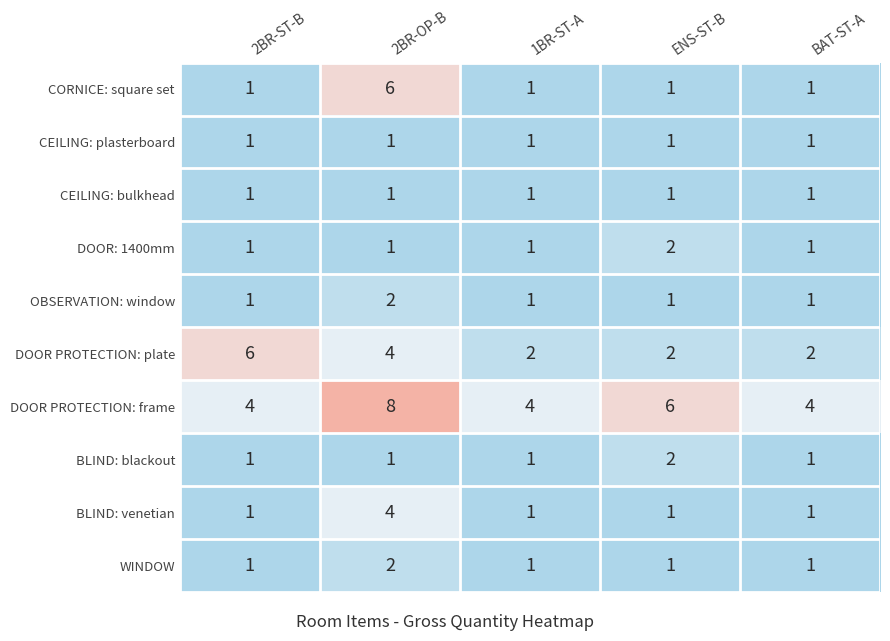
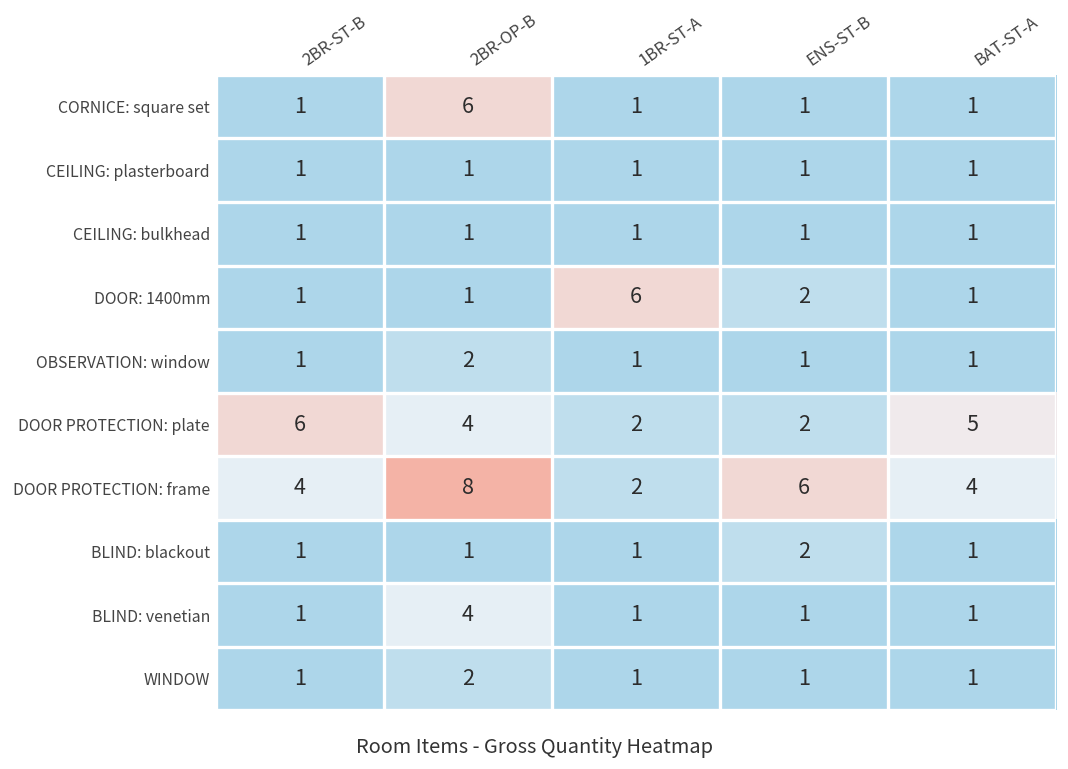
  {
    "CORNICE: square set": {
      "2BR-ST-B": 1,
      "2BR-OP-B": 6,
      "1BR-ST-A": 1,
      "ENS-ST-B": 1,
      "BAT-ST-A": 1
    },
    "CEILING: plasterboard": {
      "2BR-ST-B": 1,
      "2BR-OP-B": 1,
      "1BR-ST-A": 1,
      "ENS-ST-B": 1,
      "BAT-ST-A": 1
    },
    "CEILING: bulkhead": {
      "2BR-ST-B": 1,
      "2BR-OP-B": 1,
      "1BR-ST-A": 1,
      "ENS-ST-B": 1,
      "BAT-ST-A": 1
    },
    "DOOR: 1400mm": {
      "2BR-ST-B": 1,
      "2BR-OP-B": 1,
-     "1BR-ST-A": 1,
+     "1BR-ST-A": 6,
      "ENS-ST-B": 2,
      "BAT-ST-A": 1
    },
    "OBSERVATION: window": {
      "2BR-ST-B": 1,
      "2BR-OP-B": 2,
      "1BR-ST-A": 1,
      "ENS-ST-B": 1,
      "BAT-ST-A": 1
    },
    "DOOR PROTECTION: plate": {
      "2BR-ST-B": 6,
      "2BR-OP-B": 4,
      "1BR-ST-A": 2,
      "ENS-ST-B": 2,
-     "BAT-ST-A": 2
+     "BAT-ST-A": 5
    },
    "DOOR PROTECTION: frame": {
      "2BR-ST-B": 4,
      "2BR-OP-B": 8,
-     "1BR-ST-A": 4,
+     "1BR-ST-A": 2,
      "ENS-ST-B": 6,
      "BAT-ST-A": 4
    },
    "BLIND: blackout": {
      "2BR-ST-B": 1,
      "2BR-OP-B": 1,
      "1BR-ST-A": 1,
      "ENS-ST-B": 2,
      "BAT-ST-A": 1
    },
    "BLIND: venetian": {
      "2BR-ST-B": 1,
      "2BR-OP-B": 4,
      "1BR-ST-A": 1,
      "ENS-ST-B": 1,
      "BAT-ST-A": 1
    },
    "WINDOW": {
      "2BR-ST-B": 1,
      "2BR-OP-B": 2,
      "1BR-ST-A": 1,
      "ENS-ST-B": 1,
      "BAT-ST-A": 1
    }
  }
